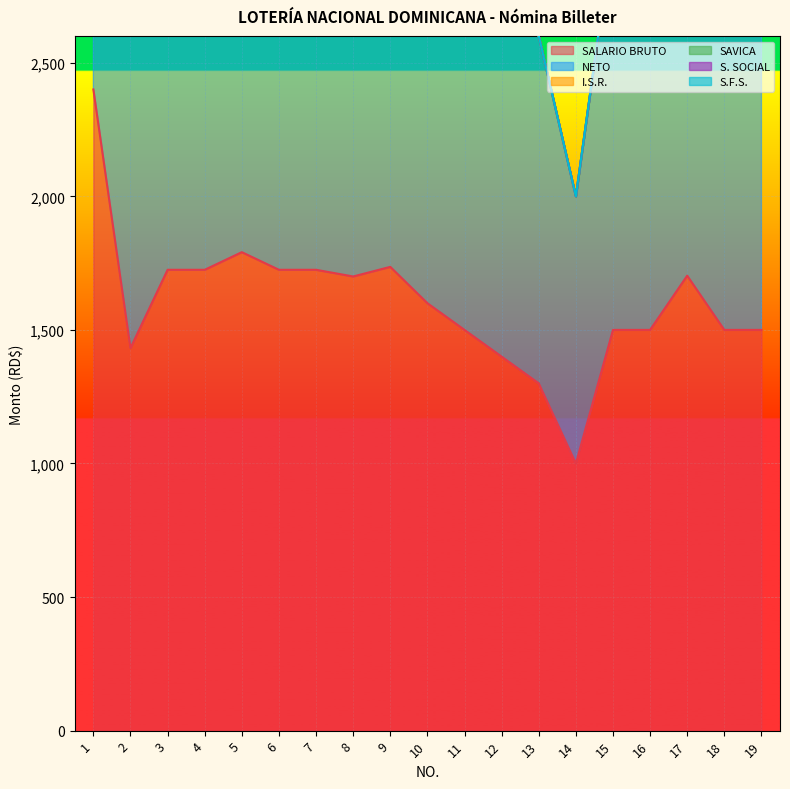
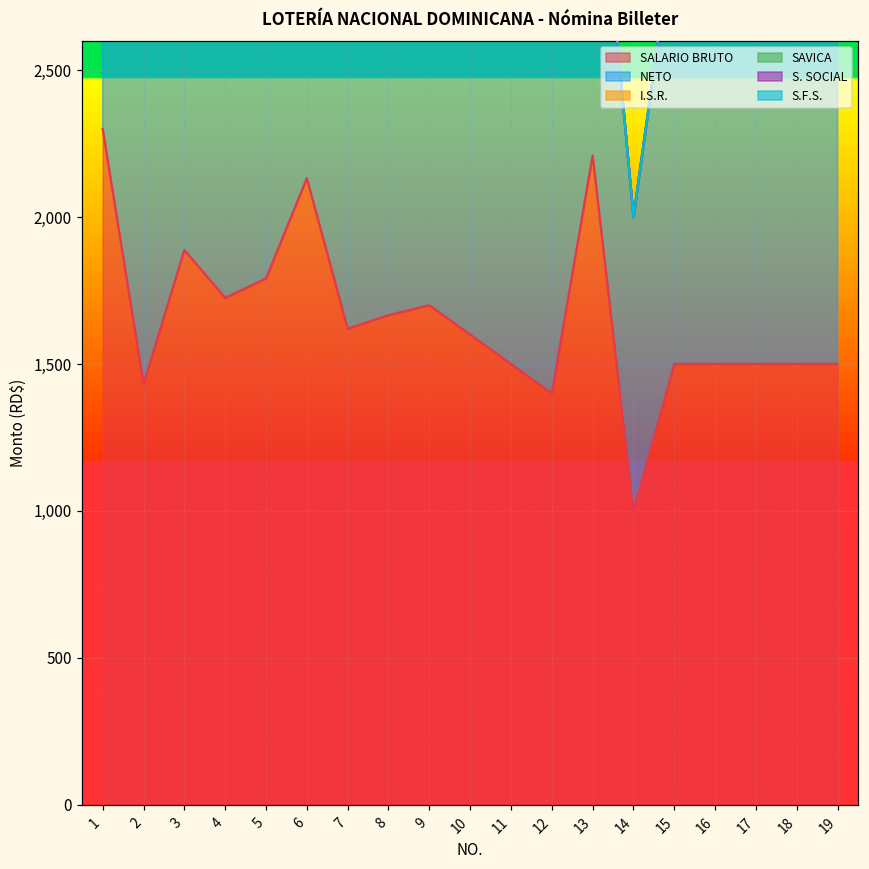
  {
    "SALARIO BRUTO": {
-     "1": "2,400",
+     "1": "2,300",
      "2": "1,430",
-     "3": "1,730",
+     "3": "1,890",
      "4": "1,730",
      "5": "1,790",
-     "6": "1,730",
-     "7": "1,730",
-     "8": "1,700",
-     "9": "1,740",
+     "6": "2,130",
+     "7": "1,620",
+     "8": "1,670",
+     "9": "1,700",
      "10": "1,600",
      "11": "1,500",
      "12": "1,400",
-     "13": "1,300",
+     "13": "2,210",
      "14": "1,000",
      "15": "1,500",
      "16": "1,500",
-     "17": "1,700",
+     "17": "1,500",
      "18": "1,500",
      "19": "1,500"
    }
  }
